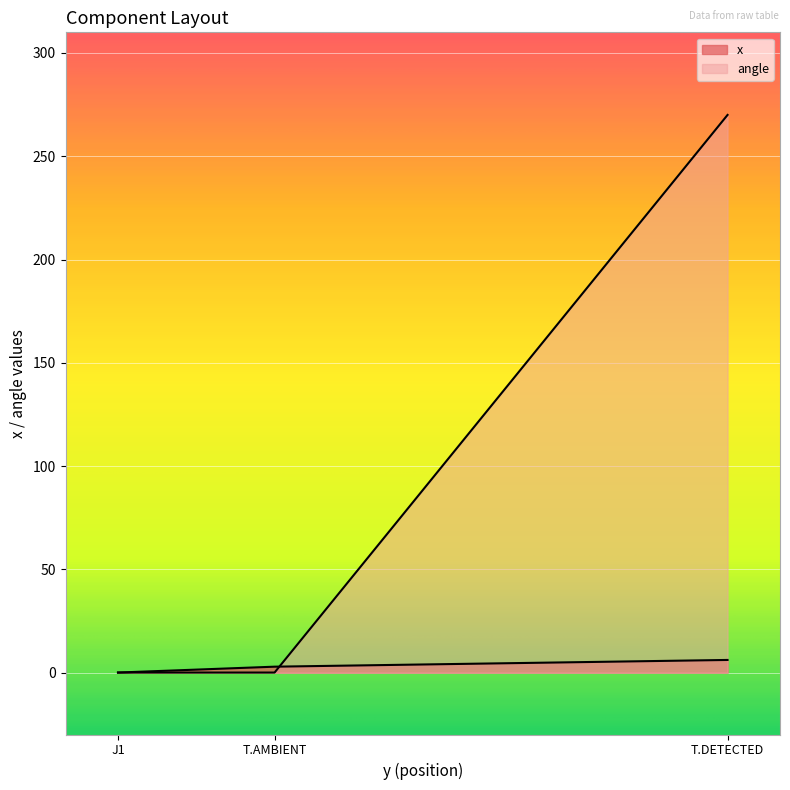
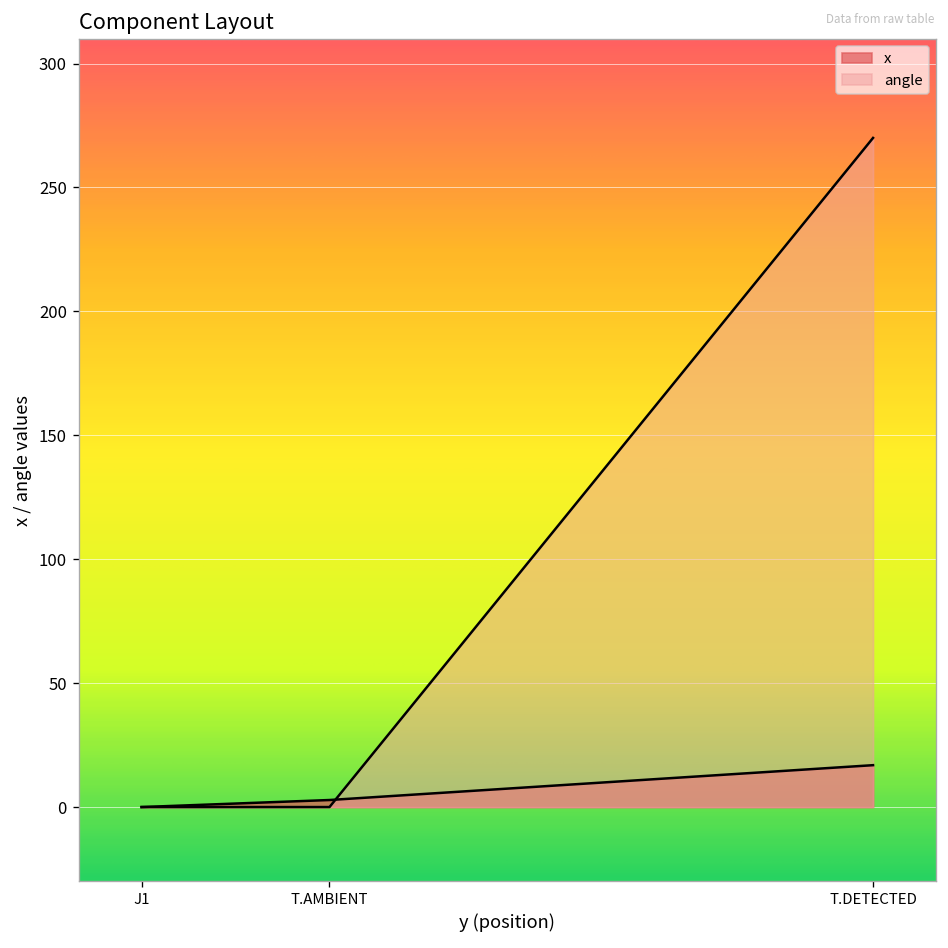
  {
    "x": {
      "T.AMBIENT": 3,
-     "T.DETECTED": 6
+     "T.DETECTED": 17
    },
    "angle": {
      "T.AMBIENT": 0,
      "T.DETECTED": 270
    }
  }
